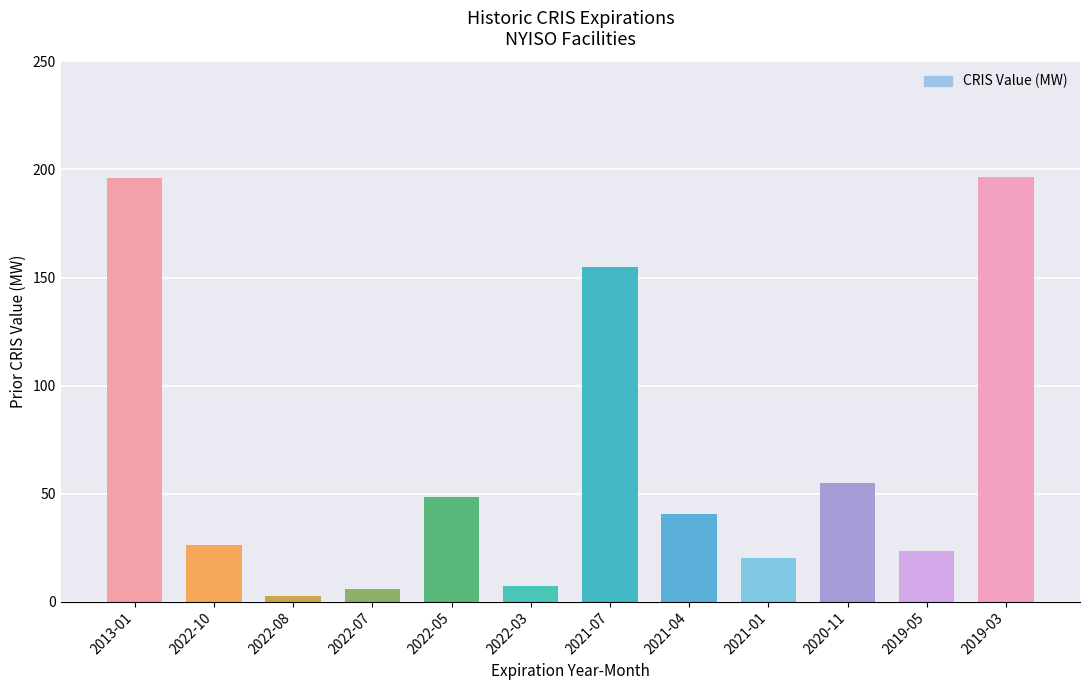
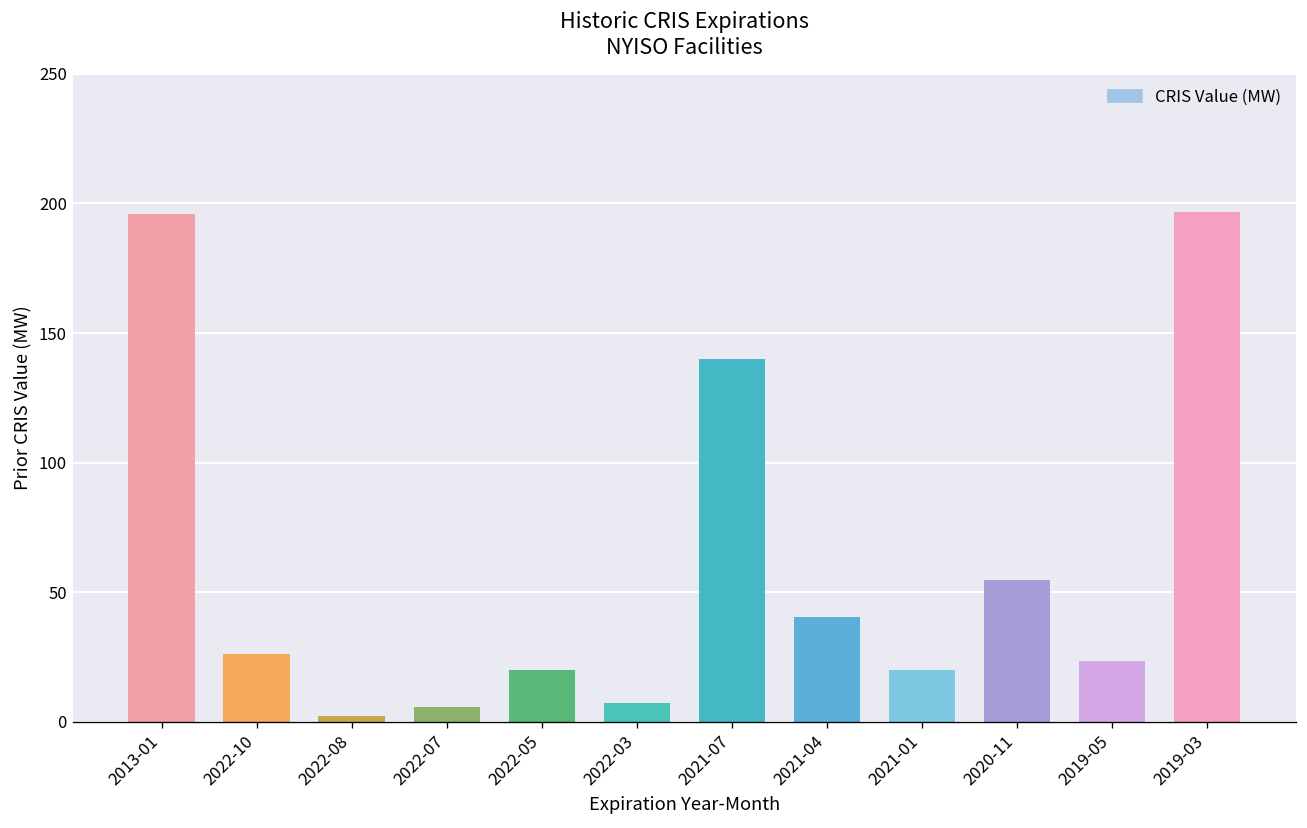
  {
    "2013-01": 196,
    "2022-10": 26,
    "2022-08": 2,
    "2022-07": 6,
-   "2022-05": 48,
+   "2022-05": 20,
    "2022-03": 7,
-   "2021-07": 155,
+   "2021-07": 140,
    "2021-04": 40,
    "2021-01": 20,
    "2020-11": 55,
    "2019-05": 24,
    "2019-03": 197
  }
